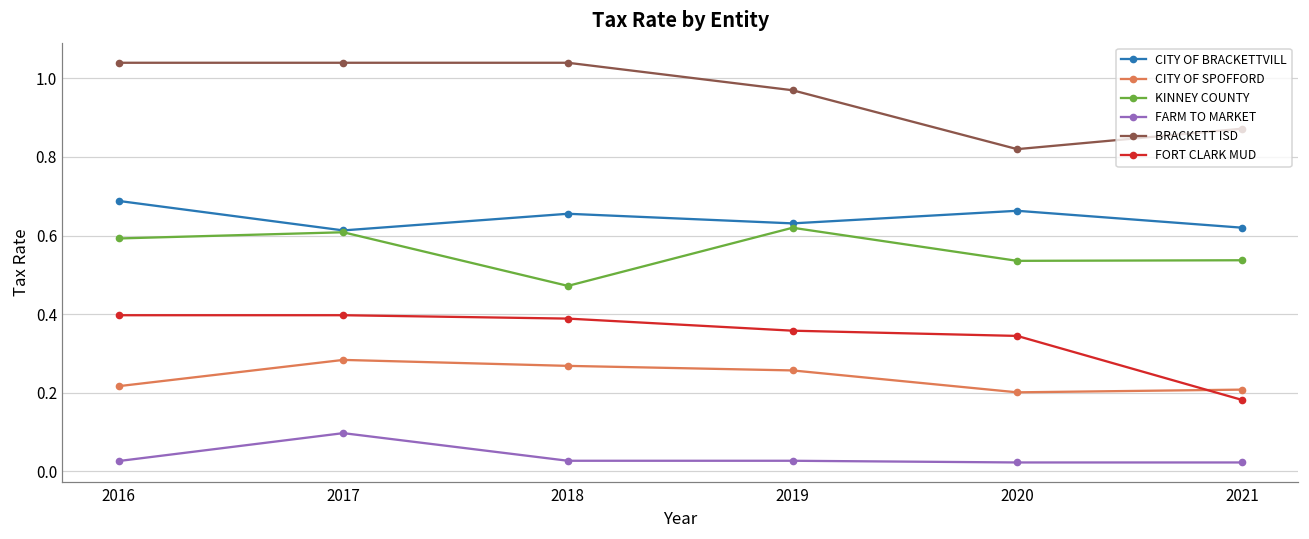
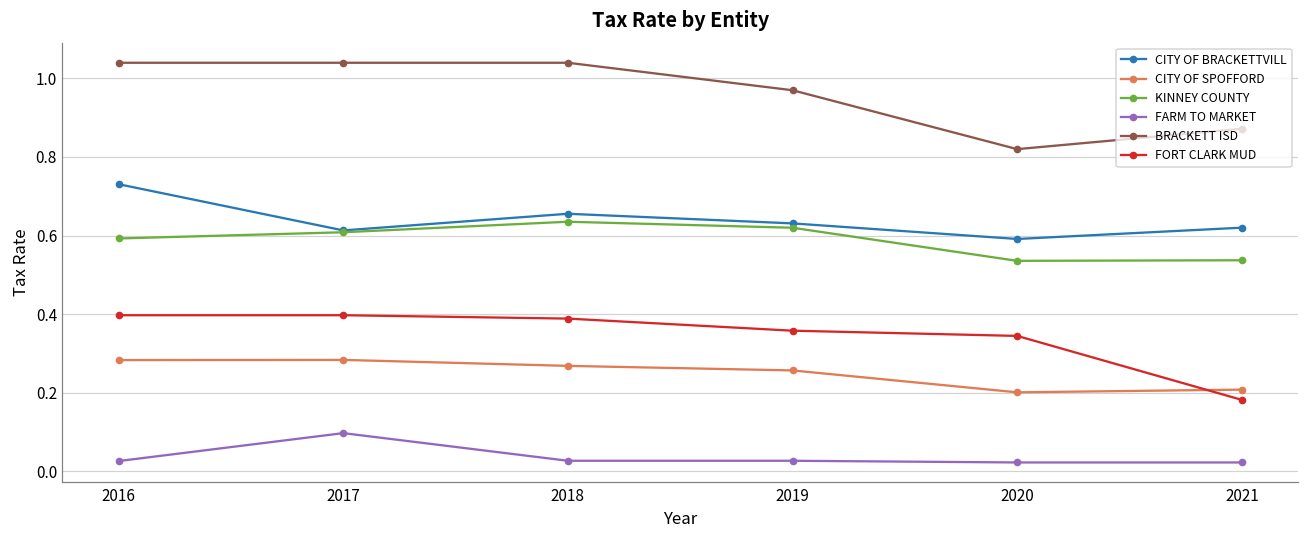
  {
    "CITY OF BRACKETTVILL": {
-     "2016": 0.69,
+     "2016": 0.73,
      "2018": 0.66,
      "2019": 0.63,
-     "2020": 0.66,
+     "2020": 0.59,
      "2021": 0.62
    },
    "CITY OF SPOFFORD": {
-     "2016": 0.22,
+     "2016": 0.28,
      "2017": 0.28,
      "2018": 0.27,
      "2019": 0.26,
      "2020": 0.20,
      "2021": 0.21
    },
    "KINNEY COUNTY": {
      "2016": 0.59,
-     "2018": 0.47,
+     "2018": 0.64,
      "2019": 0.62,
      "2020": 0.54,
      "2021": 0.54
    },
    "FARM TO MARKET": {
      "2016": 0.03,
      "2017": 0.10,
      "2018": 0.03,
      "2019": 0.03,
      "2020": 0.02,
      "2021": 0.02
    },
    "BRACKETT ISD": {
      "2016": 1.04,
      "2017": 1.04,
      "2018": 1.04,
      "2019": 0.97,
      "2020": 0.82
    },
    "FORT CLARK MUD": {
      "2016": 0.40,
      "2017": 0.40,
      "2018": 0.39,
      "2019": 0.36,
      "2020": 0.34,
      "2021": 0.18
    }
  }
